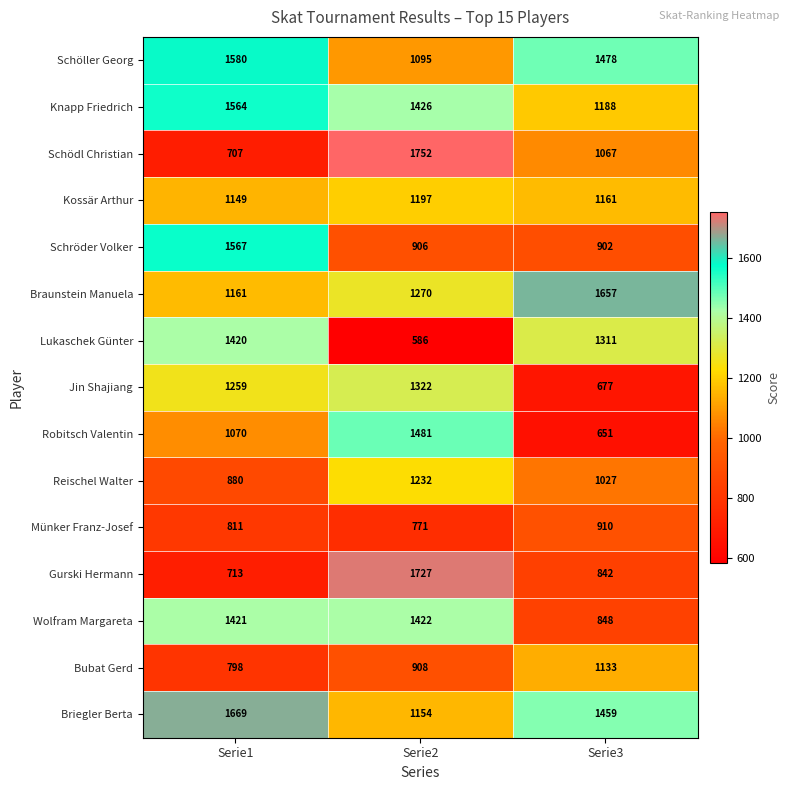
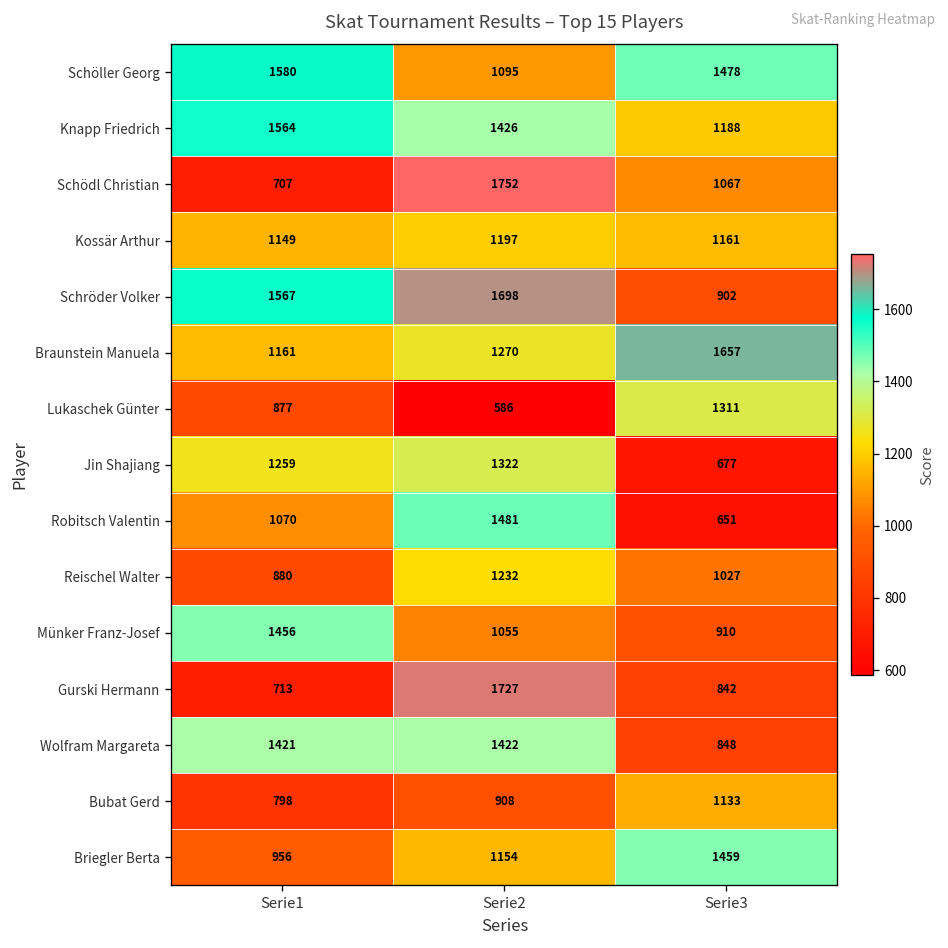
  {
    "Schöller Georg": {
      "Serie1": 1580,
      "Serie2": 1095,
      "Serie3": 1478
    },
    "Knapp Friedrich": {
      "Serie1": 1564,
      "Serie2": 1426,
      "Serie3": 1188
    },
    "Schödl Christian": {
      "Serie1": 707,
      "Serie2": 1752,
      "Serie3": 1067
    },
    "Kossär Arthur": {
      "Serie1": 1149,
      "Serie2": 1197,
      "Serie3": 1161
    },
    "Schröder Volker": {
      "Serie1": 1567,
-     "Serie2": 906,
+     "Serie2": 1698,
      "Serie3": 902
    },
    "Braunstein Manuela": {
      "Serie1": 1161,
      "Serie2": 1270,
      "Serie3": 1657
    },
    "Lukaschek Günter": {
-     "Serie1": 1420,
+     "Serie1": 877,
      "Serie2": 586,
      "Serie3": 1311
    },
    "Jin Shajiang": {
      "Serie1": 1259,
      "Serie2": 1322,
      "Serie3": 677
    },
    "Robitsch Valentin": {
      "Serie1": 1070,
      "Serie2": 1481,
      "Serie3": 651
    },
    "Reischel Walter": {
      "Serie1": 880,
      "Serie2": 1232,
      "Serie3": 1027
    },
    "Münker Franz-Josef": {
-     "Serie1": 811,
-     "Serie2": 771,
+     "Serie1": 1456,
+     "Serie2": 1055,
      "Serie3": 910
    },
    "Gurski Hermann": {
      "Serie1": 713,
      "Serie2": 1727,
      "Serie3": 842
    },
    "Wolfram Margareta": {
      "Serie1": 1421,
      "Serie2": 1422,
      "Serie3": 848
    },
    "Bubat Gerd": {
      "Serie1": 798,
      "Serie2": 908,
      "Serie3": 1133
    },
    "Briegler Berta": {
-     "Serie1": 1669,
+     "Serie1": 956,
      "Serie2": 1154,
      "Serie3": 1459
    }
  }
